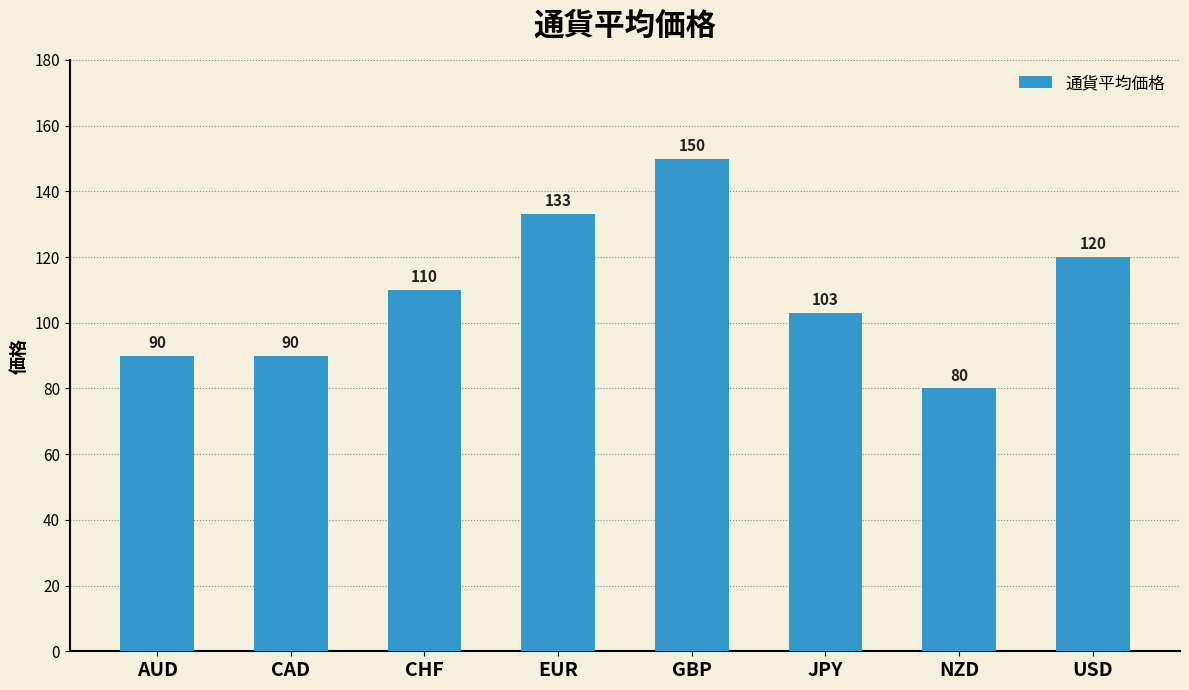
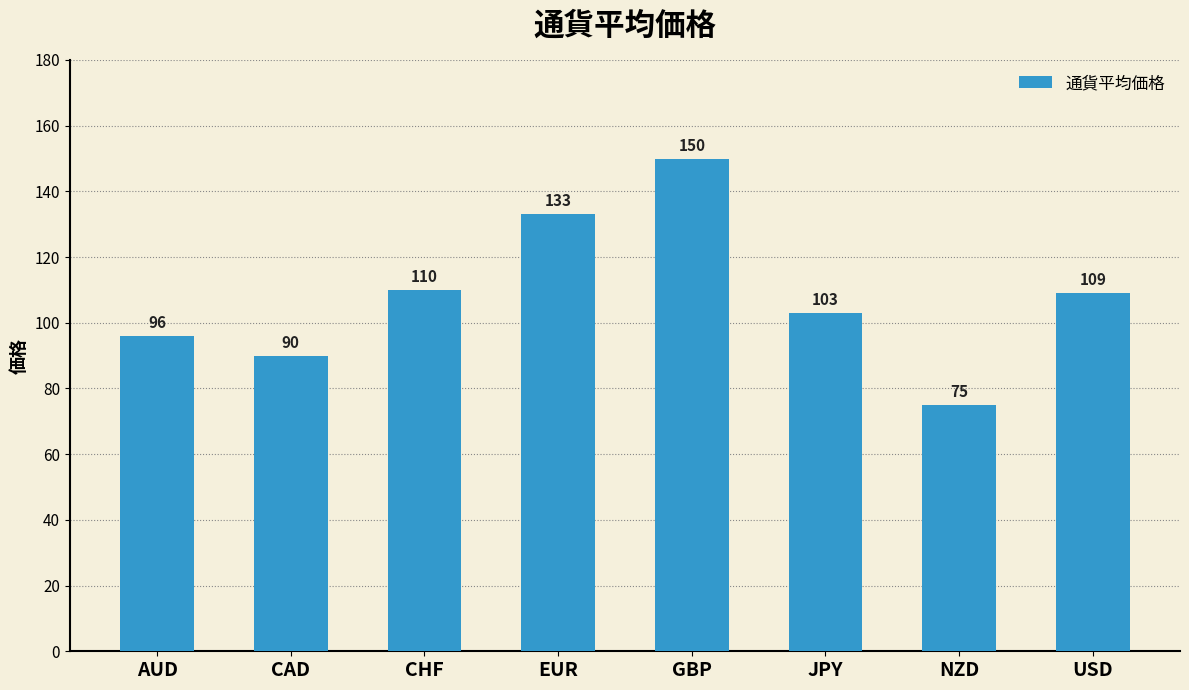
  {
-   "AUD": 90,
+   "AUD": 96,
    "CAD": 90,
    "CHF": 110,
    "EUR": 133,
    "GBP": 150,
    "JPY": 103,
-   "NZD": 80,
-   "USD": 120
+   "NZD": 75,
+   "USD": 109
  }
